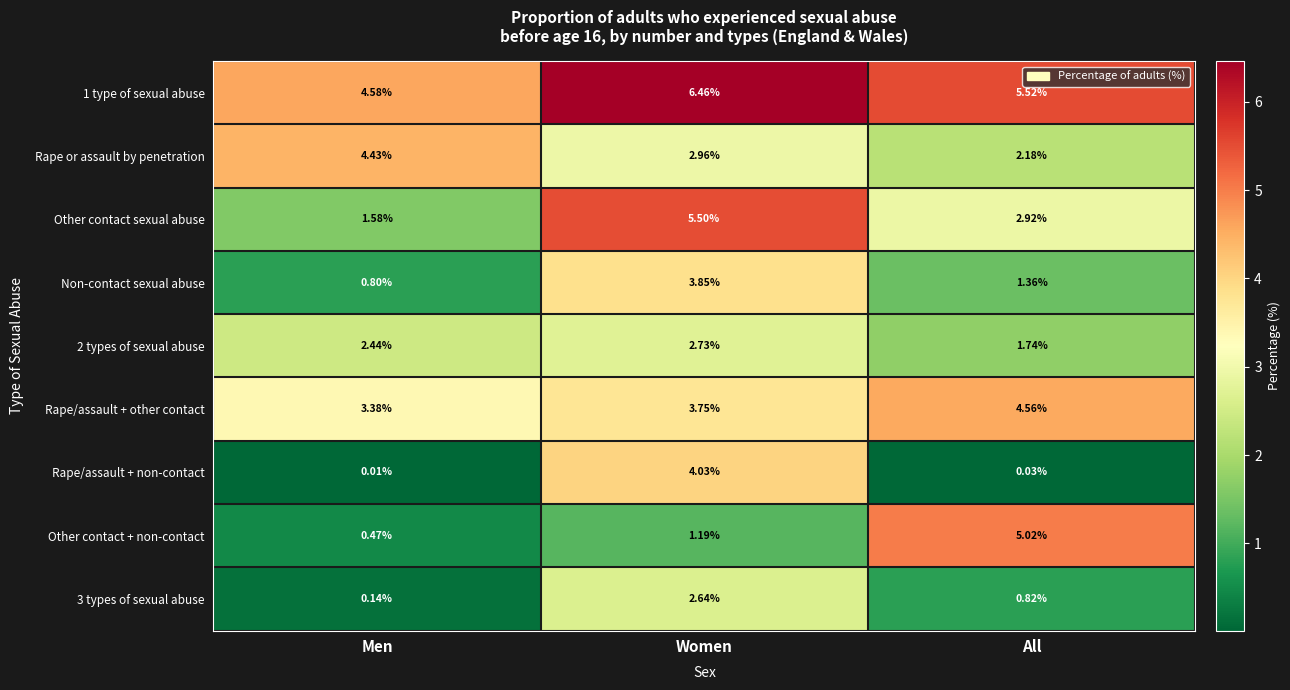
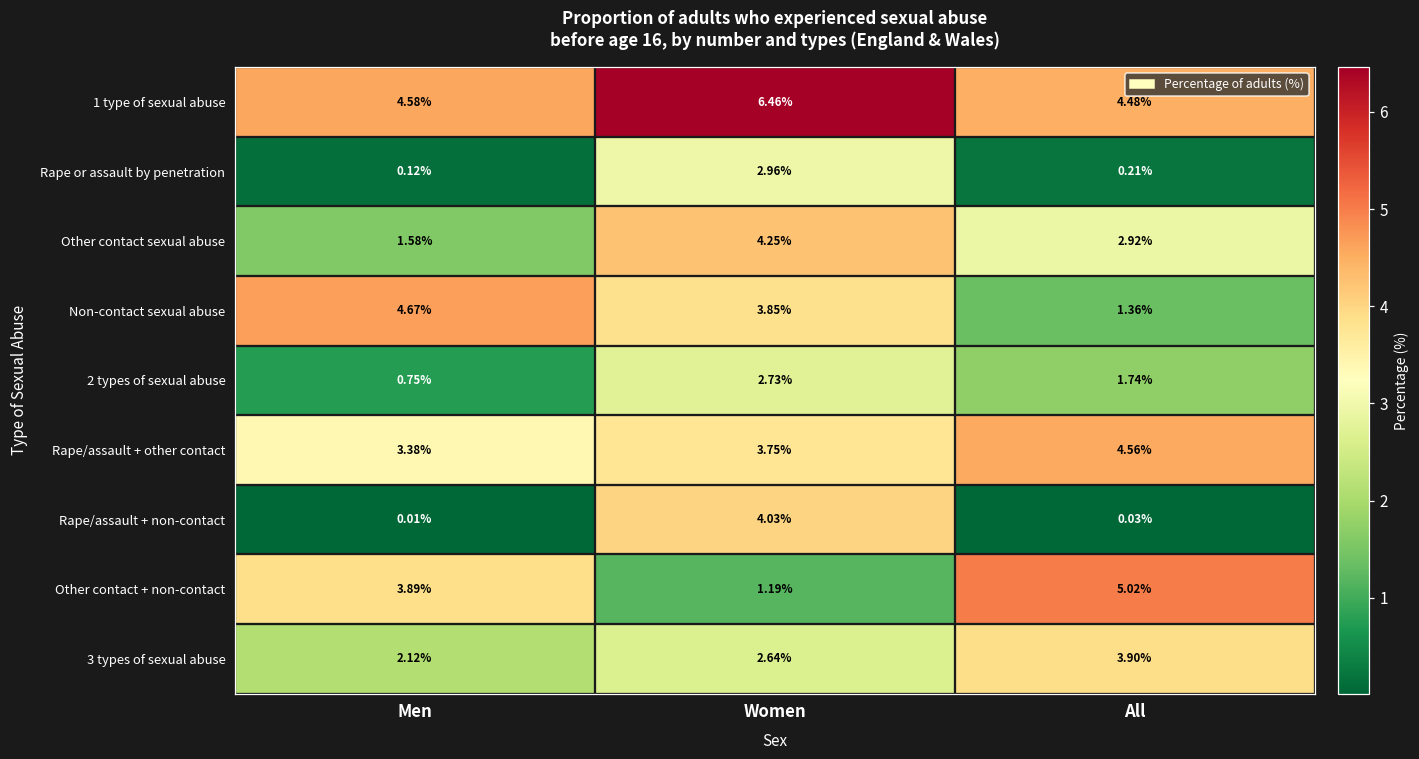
  {
    "1 type of sexual abuse": {
      "Men": "4.58%",
      "Women": "6.46%",
-     "All": "5.52%"
+     "All": "4.48%"
    },
    "Rape or assault by penetration": {
-     "Men": "4.43%",
+     "Men": "0.12%",
      "Women": "2.96%",
-     "All": "2.18%"
+     "All": "0.21%"
    },
    "Other contact sexual abuse": {
      "Men": "1.58%",
-     "Women": "5.50%",
+     "Women": "4.25%",
      "All": "2.92%"
    },
    "Non-contact sexual abuse": {
-     "Men": "0.80%",
+     "Men": "4.67%",
      "Women": "3.85%",
      "All": "1.36%"
    },
    "2 types of sexual abuse": {
-     "Men": "2.44%",
+     "Men": "0.75%",
      "Women": "2.73%",
      "All": "1.74%"
    },
    "Rape/assault + other contact": {
      "Men": "3.38%",
      "Women": "3.75%",
      "All": "4.56%"
    },
    "Rape/assault + non-contact": {
      "Men": "0.01%",
      "Women": "4.03%",
      "All": "0.03%"
    },
    "Other contact + non-contact": {
-     "Men": "0.47%",
+     "Men": "3.89%",
      "Women": "1.19%",
      "All": "5.02%"
    },
    "3 types of sexual abuse": {
-     "Men": "0.14%",
+     "Men": "2.12%",
      "Women": "2.64%",
-     "All": "0.82%"
+     "All": "3.90%"
    }
  }
